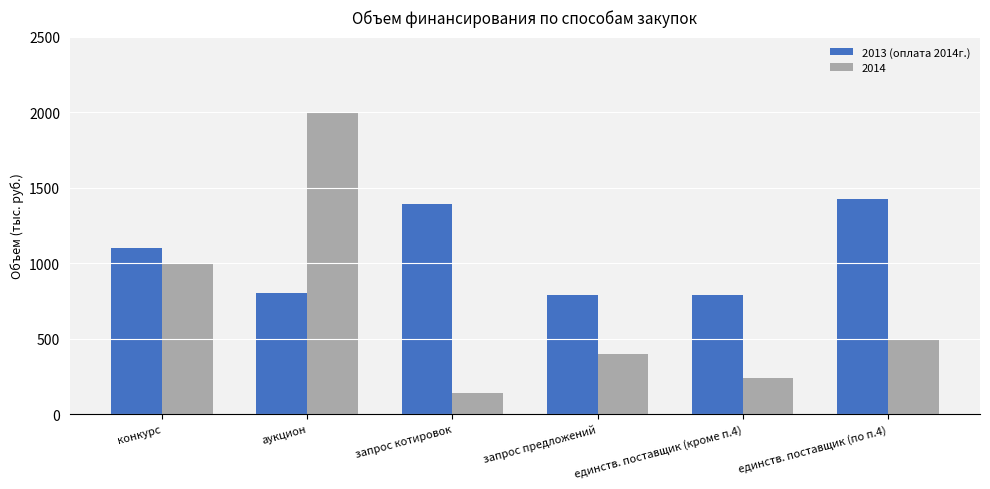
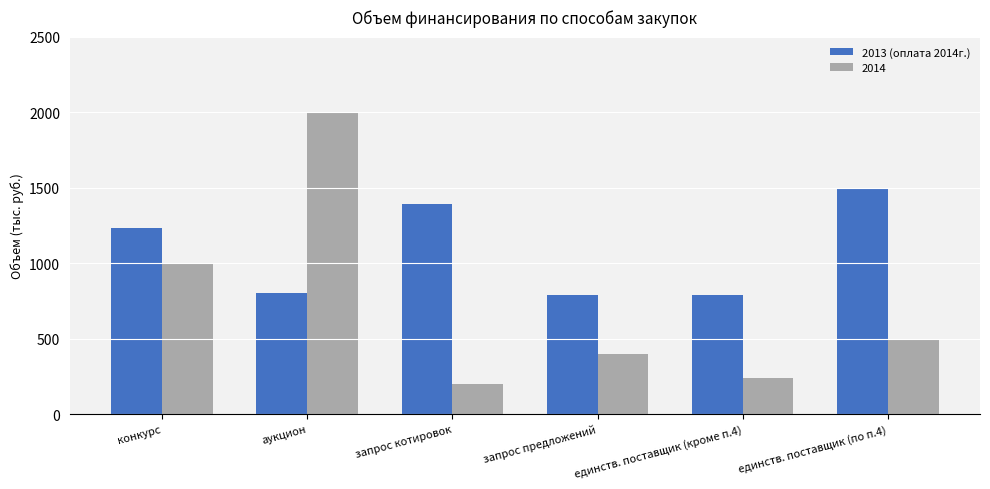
  {
    "2013 (оплата 2014г.)": {
-     "конкурс": 1100,
+     "конкурс": 1230,
      "аукцион": 800,
      "запрос котировок": 1390,
      "запрос предложений": 790,
      "единств. поставщик (кроме п.4)": 790,
-     "единств. поставщик (по п.4)": 1420
+     "единств. поставщик (по п.4)": 1500
    },
    "2014": {
      "конкурс": 1000,
      "аукцион": 2000,
-     "запрос котировок": 140,
+     "запрос котировок": 200,
      "запрос предложений": 400,
      "единств. поставщик (кроме п.4)": 240,
      "единств. поставщик (по п.4)": 500
    }
  }
